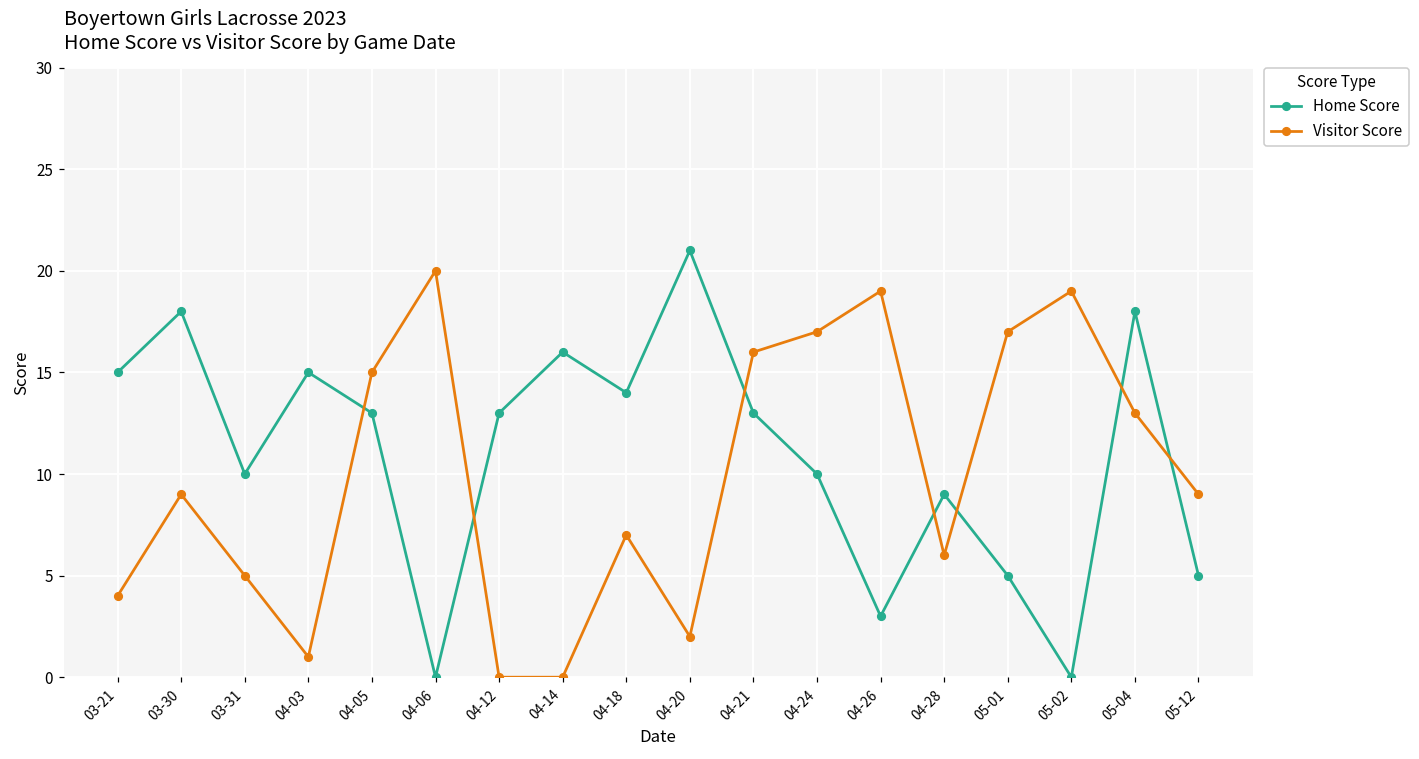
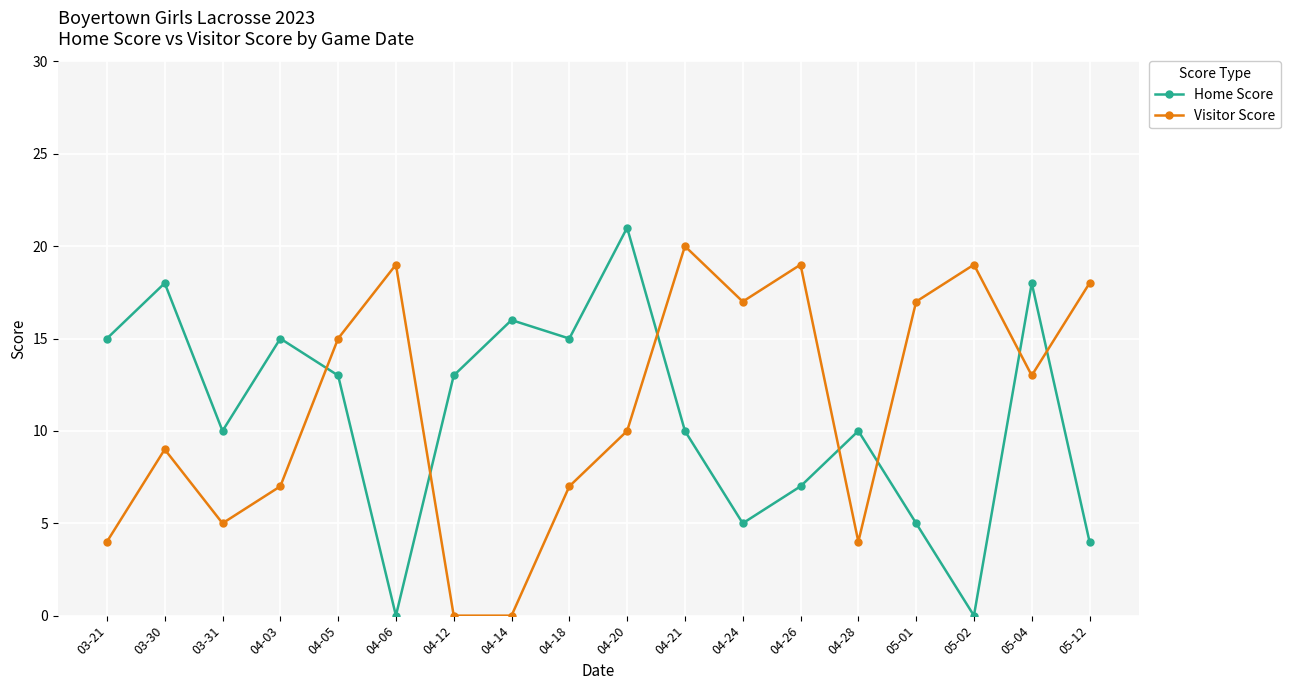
  {
    "Home Score": {
      "03-21": 15,
      "03-30": 18,
      "03-31": 10,
      "04-03": 15,
      "04-05": 13,
      "04-06": 0,
      "04-12": 13,
      "04-14": 16,
-     "04-18": 14,
+     "04-18": 15,
      "04-20": 21,
-     "04-21": 13,
-     "04-24": 10,
-     "04-26": 3,
-     "04-28": 9,
+     "04-21": 10,
+     "04-24": 5,
+     "04-26": 7,
+     "04-28": 10,
      "05-01": 5,
      "05-02": 0,
      "05-04": 18,
-     "05-12": 5
+     "05-12": 4
    },
    "Visitor Score": {
      "03-21": 4,
      "03-30": 9,
      "03-31": 5,
-     "04-03": 1,
+     "04-03": 7,
      "04-05": 15,
-     "04-06": 20,
+     "04-06": 19,
      "04-12": 0,
      "04-14": 0,
      "04-18": 7,
-     "04-20": 2,
-     "04-21": 16,
+     "04-20": 10,
+     "04-21": 20,
      "04-24": 17,
      "04-26": 19,
-     "04-28": 6,
+     "04-28": 4,
      "05-01": 17,
      "05-02": 19,
      "05-04": 13,
-     "05-12": 9
+     "05-12": 18
    }
  }
